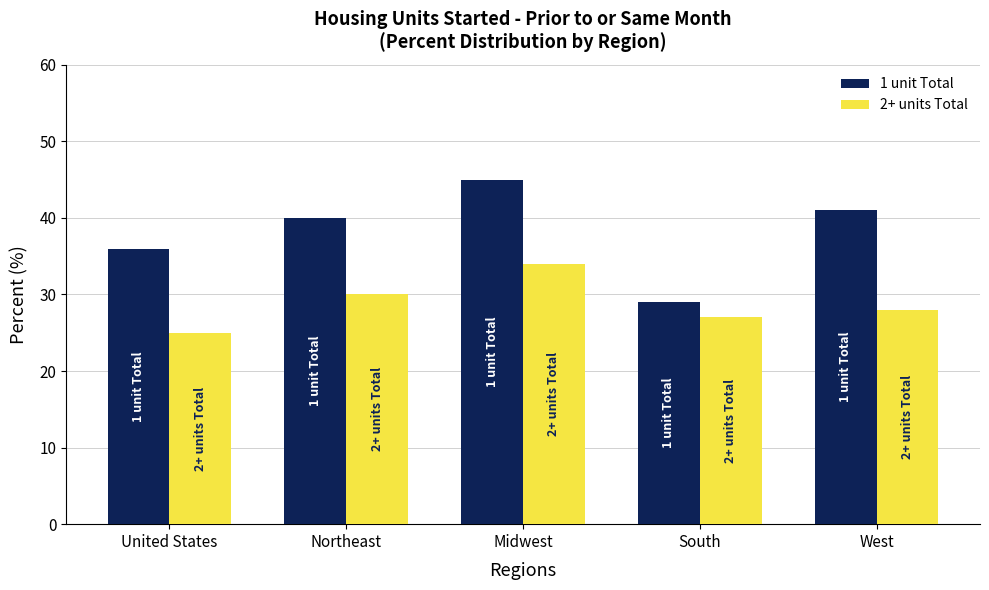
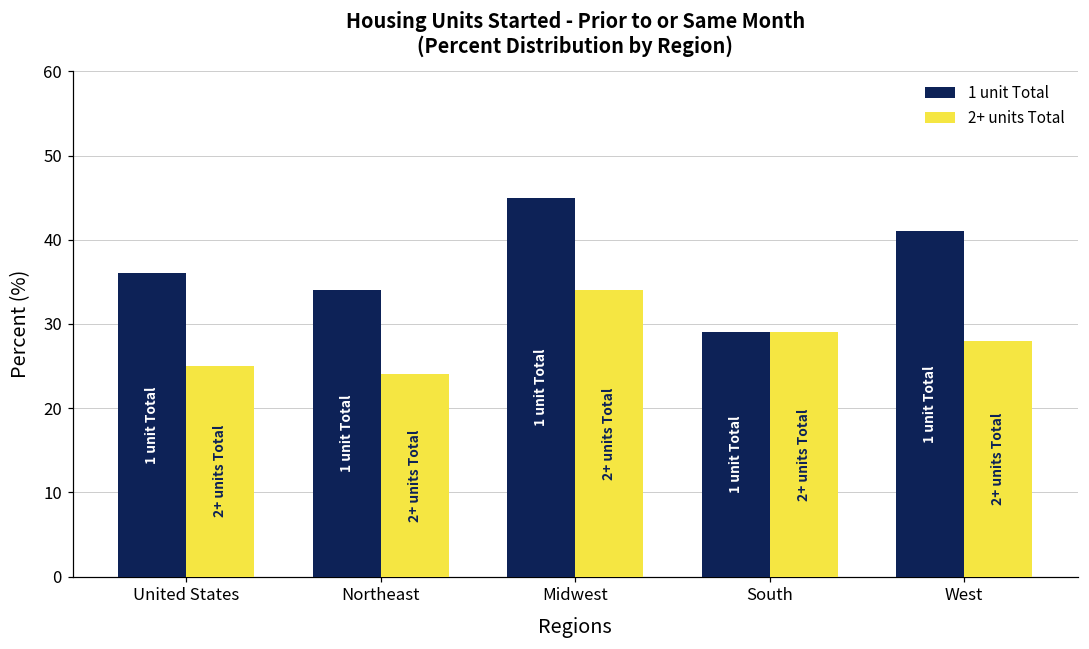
  {
    "1 unit Total": {
-     "Northeast": 40
+     "Northeast": 34
    },
    "2+ units Total": {
-     "Northeast": 30,
-     "South": 27
+     "Northeast": 24,
+     "South": 29
    }
  }
